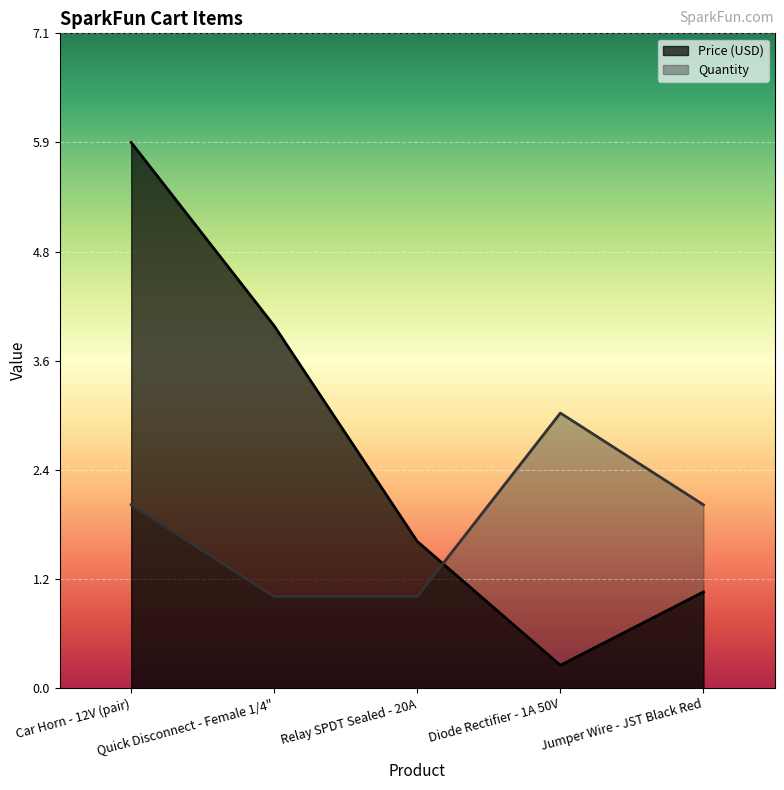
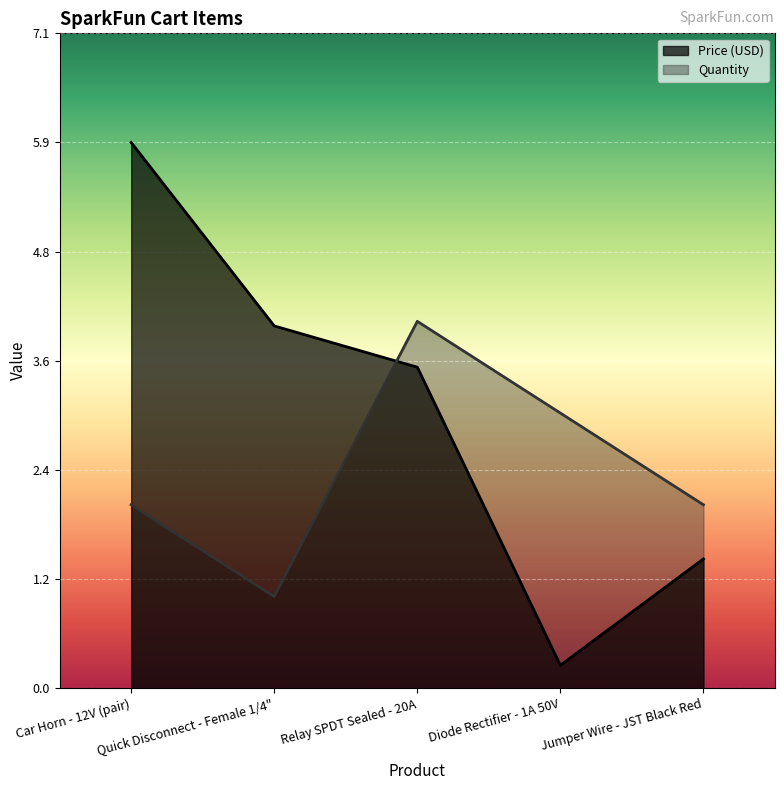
  {
    "Price (USD)": {
      "Car Horn - 12V (pair)": 6.0,
      "Quick Disconnect - Female 1/4\"": 4.0,
-     "Relay SPDT Sealed - 20A": 1.6,
+     "Relay SPDT Sealed - 20A": 3.5,
      "Diode Rectifier - 1A 50V": 0.3,
-     "Jumper Wire - JST Black Red": 1.1
+     "Jumper Wire - JST Black Red": 1.4
    },
    "Quantity": {
      "Car Horn - 12V (pair)": 2,
      "Quick Disconnect - Female 1/4\"": 1,
-     "Relay SPDT Sealed - 20A": 1,
+     "Relay SPDT Sealed - 20A": 4,
      "Diode Rectifier - 1A 50V": 3,
      "Jumper Wire - JST Black Red": 2
    }
  }
